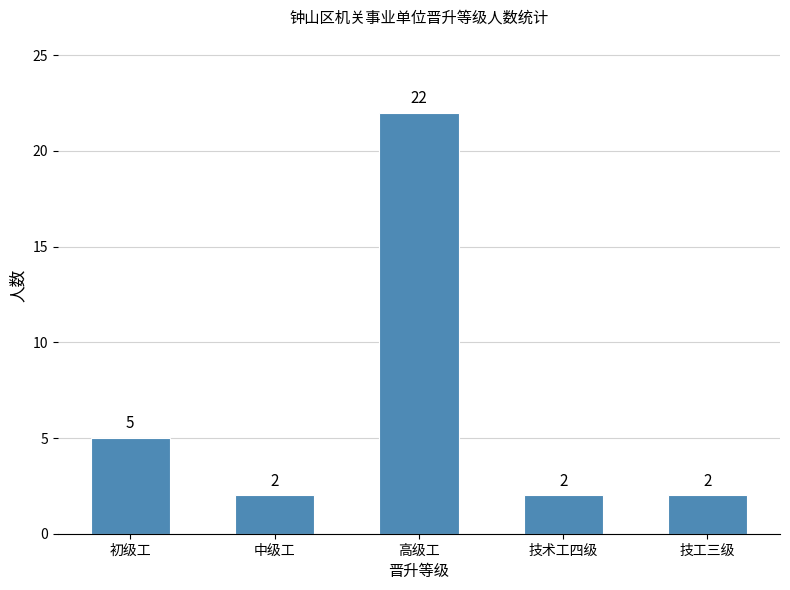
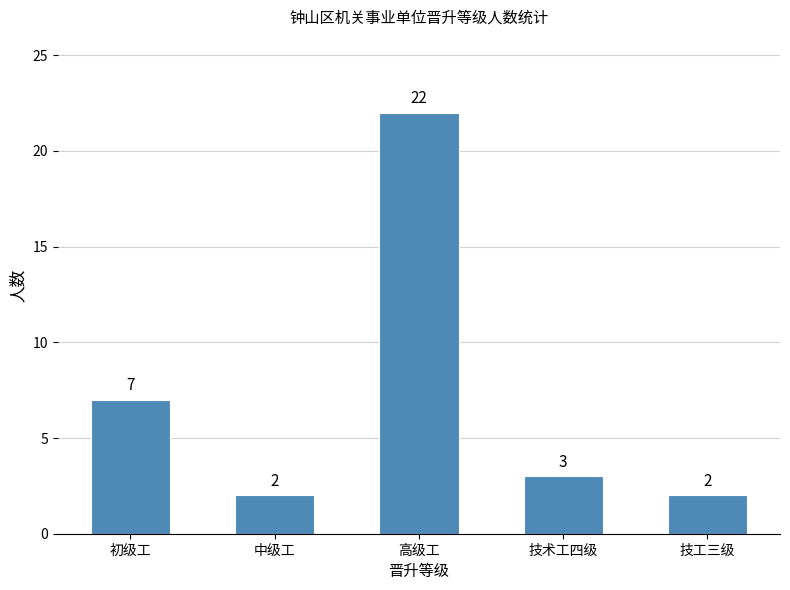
  {
-   "初级工": 5,
+   "初级工": 7,
    "中级工": 2,
    "高级工": 22,
-   "技术工四级": 2,
+   "技术工四级": 3,
    "技工三级": 2
  }
